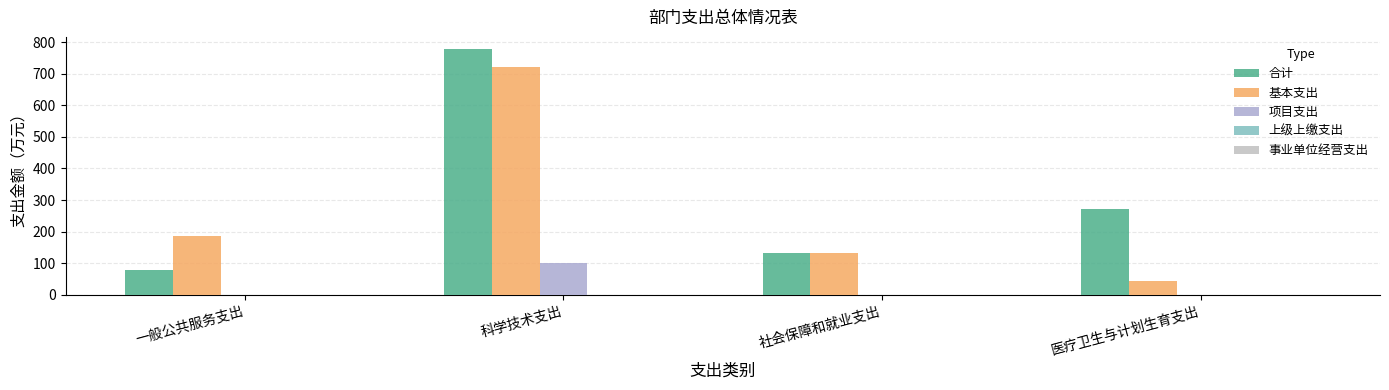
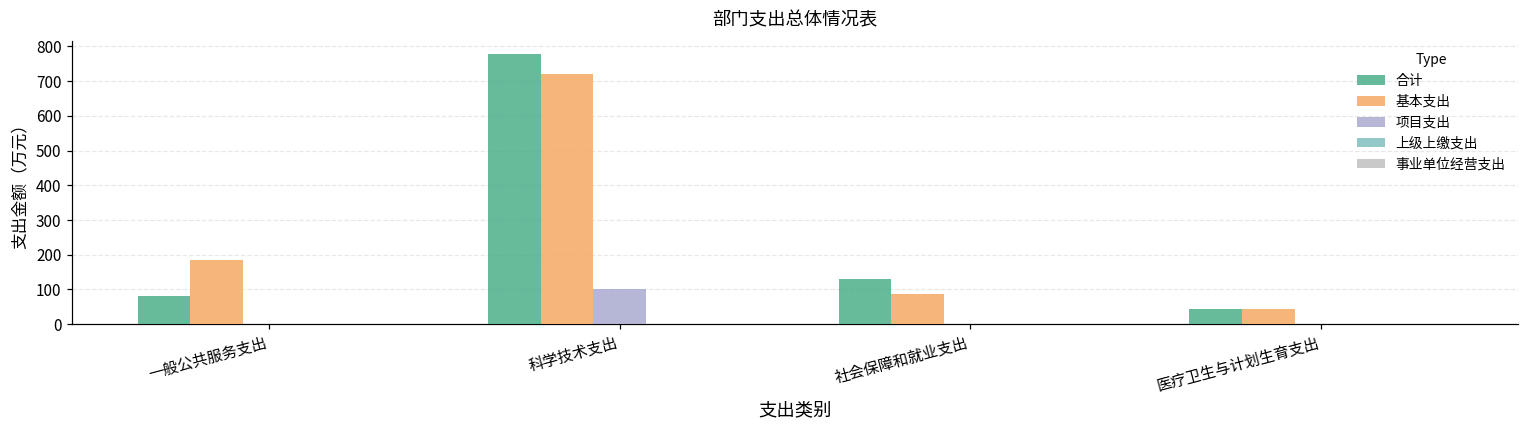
  {
    "合计": {
      "一般公共服务支出": 80,
      "科学技术支出": 780,
      "社会保障和就业支出": 130,
-     "医疗卫生与计划生育支出": 270
+     "医疗卫生与计划生育支出": 40
    },
    "基本支出": {
      "一般公共服务支出": 190,
      "科学技术支出": 720,
-     "社会保障和就业支出": 130,
+     "社会保障和就业支出": 90,
      "医疗卫生与计划生育支出": 40
    }
  }
